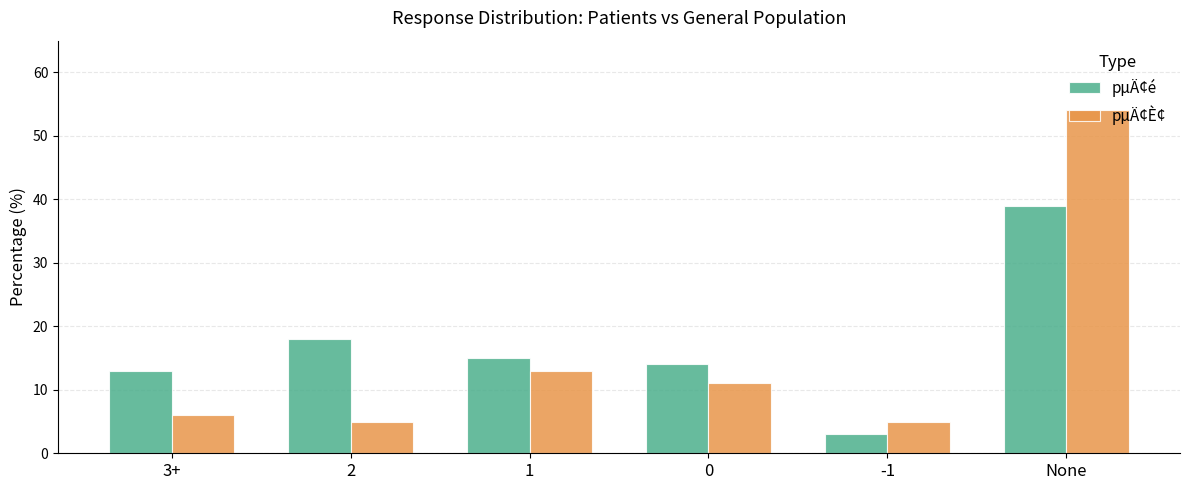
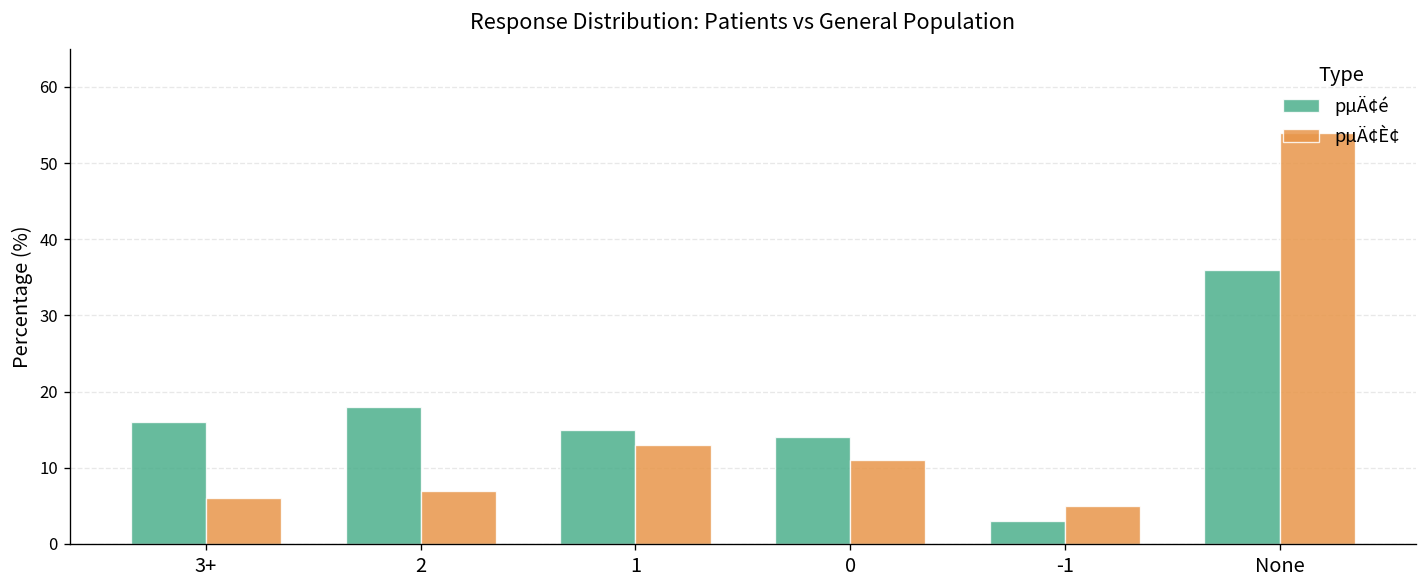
  {
    "pµÄ¢é": {
-     "3+": 13,
+     "3+": 16,
      "2": 18,
      "1": 15,
      "0": 14,
      "-1": 3,
-     "None": 39
+     "None": 36
    },
    "pµÄ¢È¢": {
      "3+": 6,
-     "2": 5,
+     "2": 7,
      "1": 13,
      "0": 11,
      "-1": 5,
      "None": 54
    }
  }
